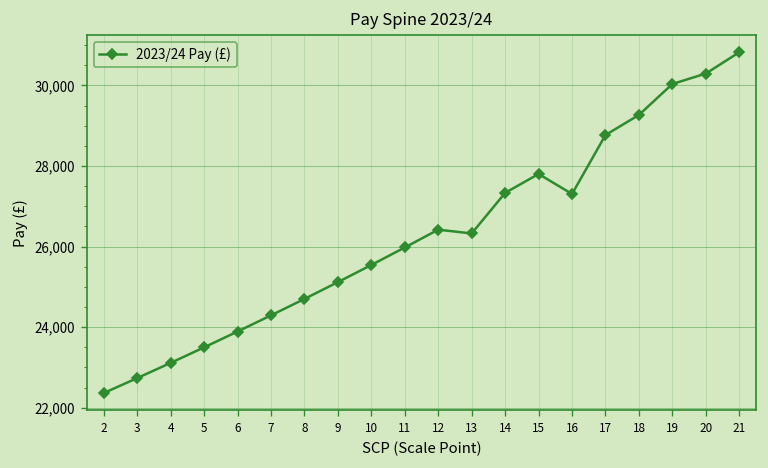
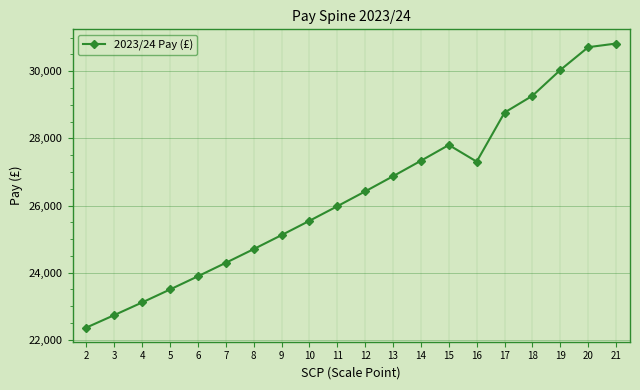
  {
    "2": "22,400",
    "3": "22,700",
    "4": "23,100",
    "5": "23,500",
    "6": "23,900",
    "7": "24,300",
    "8": "24,700",
    "9": "25,100",
    "10": "25,500",
    "11": "26,000",
    "12": "26,400",
-   "13": "26,300",
+   "13": "26,900",
    "14": "27,300",
    "15": "27,800",
    "16": "27,300",
    "17": "28,800",
    "18": "29,300",
    "19": "30,000",
-   "20": "30,300",
+   "20": "30,700",
    "21": "30,800"
  }
